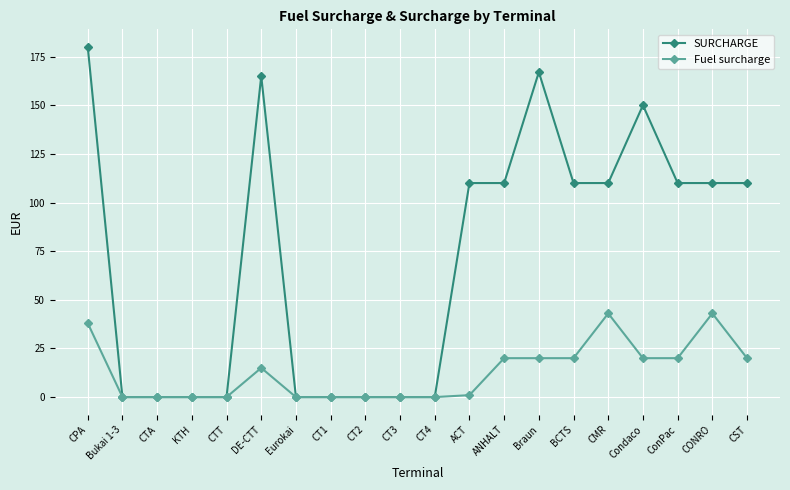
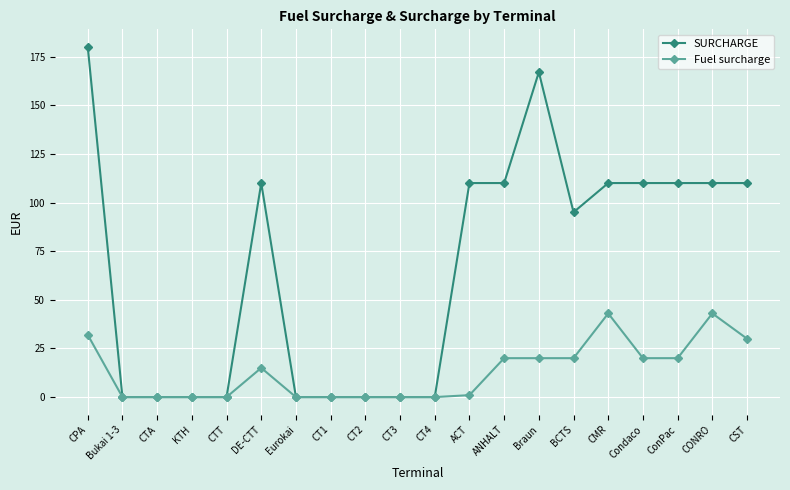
  {
    "SURCHARGE": {
      "CPA": 180,
-     "DE-CTT": 165,
+     "DE-CTT": 110,
      "ACT": 110,
      "ANHALT": 110,
      "Braun": 167,
-     "BCTS": 110,
+     "BCTS": 95,
      "CMR": 110,
-     "Condaco": 150,
+     "Condaco": 110,
      "ConPac": 110,
      "CONRO": 110,
      "CST": 110
    },
    "Fuel surcharge": {
-     "CPA": 38,
+     "CPA": 32,
      "DE-CTT": 15,
      "ACT": 1,
      "ANHALT": 20,
      "Braun": 20,
      "BCTS": 20,
      "CMR": 43,
      "Condaco": 20,
      "ConPac": 20,
      "CONRO": 43,
-     "CST": 20
+     "CST": 30
    }
  }
